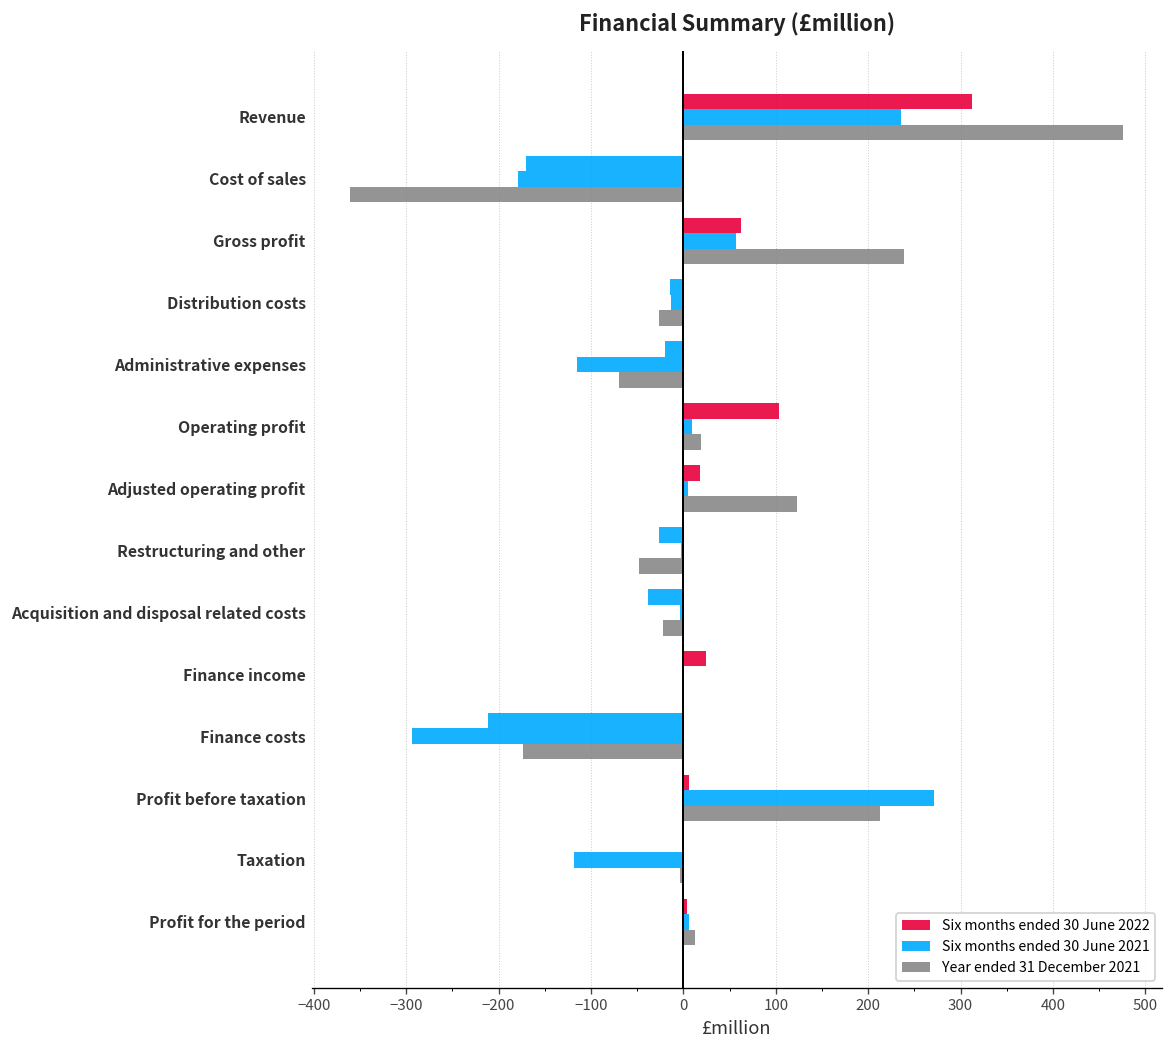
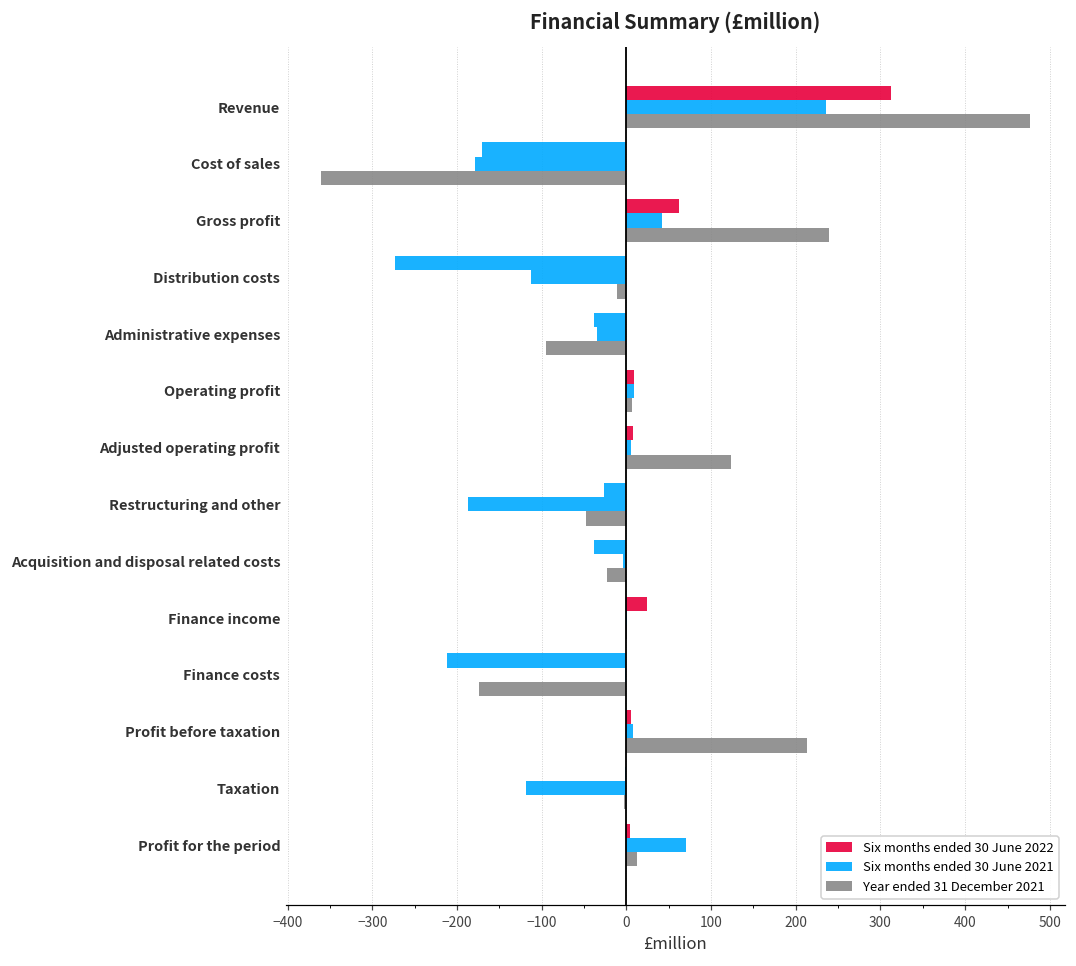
  {
    "Six months ended 30 June 2022": {
      "Revenue": 310,
      "Cost of sales": -170,
      "Gross profit": 60,
-     "Distribution costs": -20,
-     "Administrative expenses": -20,
-     "Operating profit": 100,
-     "Adjusted operating profit": 20,
+     "Distribution costs": -270,
+     "Administrative expenses": -40,
+     "Operating profit": 10,
+     "Adjusted operating profit": 10,
      "Restructuring and other": -30,
      "Acquisition and disposal related costs": -40,
      "Finance income": 20,
      "Finance costs": -210,
      "Profit before taxation": 10,
      "Profit for the period": 0
    },
    "Six months ended 30 June 2021": {
      "Revenue": 240,
      "Cost of sales": -180,
-     "Gross profit": 60,
-     "Distribution costs": -10,
-     "Administrative expenses": -120,
+     "Gross profit": 40,
+     "Distribution costs": -110,
+     "Administrative expenses": -30,
      "Operating profit": 10,
      "Adjusted operating profit": 10,
-     "Restructuring and other": 0,
+     "Restructuring and other": -190,
      "Acquisition and disposal related costs": 0,
-     "Finance costs": -290,
-     "Profit before taxation": 270,
+     "Finance costs": 0,
+     "Profit before taxation": 10,
      "Taxation": -120,
-     "Profit for the period": 10
+     "Profit for the period": 70
    },
    "Year ended 31 December 2021": {
      "Revenue": 480,
      "Cost of sales": -360,
      "Gross profit": 240,
-     "Distribution costs": -30,
-     "Administrative expenses": -70,
-     "Operating profit": 20,
+     "Distribution costs": -10,
+     "Administrative expenses": -90,
+     "Operating profit": 10,
      "Adjusted operating profit": 120,
      "Restructuring and other": -50,
      "Acquisition and disposal related costs": -20,
      "Finance costs": -170,
      "Profit before taxation": 210,
      "Profit for the period": 10
    }
  }
